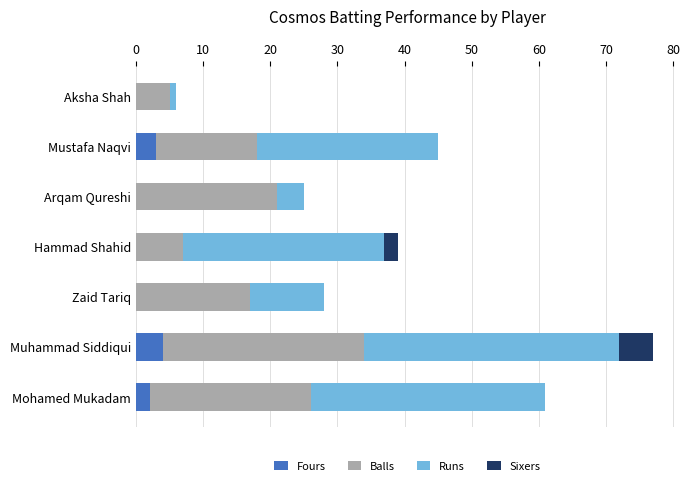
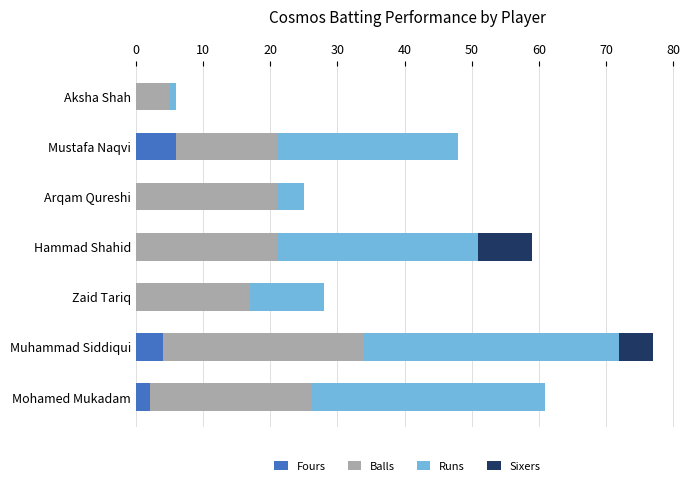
  {
    "Fours": {
      "Aksha Shah": 0,
-     "Mustafa Naqvi": 3,
+     "Mustafa Naqvi": 6,
      "Arqam Qureshi": 0,
      "Hammad Shahid": 0,
      "Zaid Tariq": 0,
      "Muhammad Siddiqui": 4,
      "Mohamed Mukadam": 2
    },
    "Balls": {
      "Aksha Shah": 5,
      "Mustafa Naqvi": 15,
      "Arqam Qureshi": 21,
-     "Hammad Shahid": 7,
+     "Hammad Shahid": 21,
      "Zaid Tariq": 17,
      "Muhammad Siddiqui": 30,
      "Mohamed Mukadam": 24
    },
    "Runs": {
      "Aksha Shah": 1,
      "Mustafa Naqvi": 27,
      "Arqam Qureshi": 4,
      "Hammad Shahid": 30,
      "Zaid Tariq": 11,
      "Muhammad Siddiqui": 38,
      "Mohamed Mukadam": 35
    },
    "Sixers": {
      "Aksha Shah": 0,
      "Mustafa Naqvi": 0,
      "Arqam Qureshi": 0,
-     "Hammad Shahid": 2,
+     "Hammad Shahid": 8,
      "Zaid Tariq": 0,
      "Muhammad Siddiqui": 5,
      "Mohamed Mukadam": 0
    }
  }
